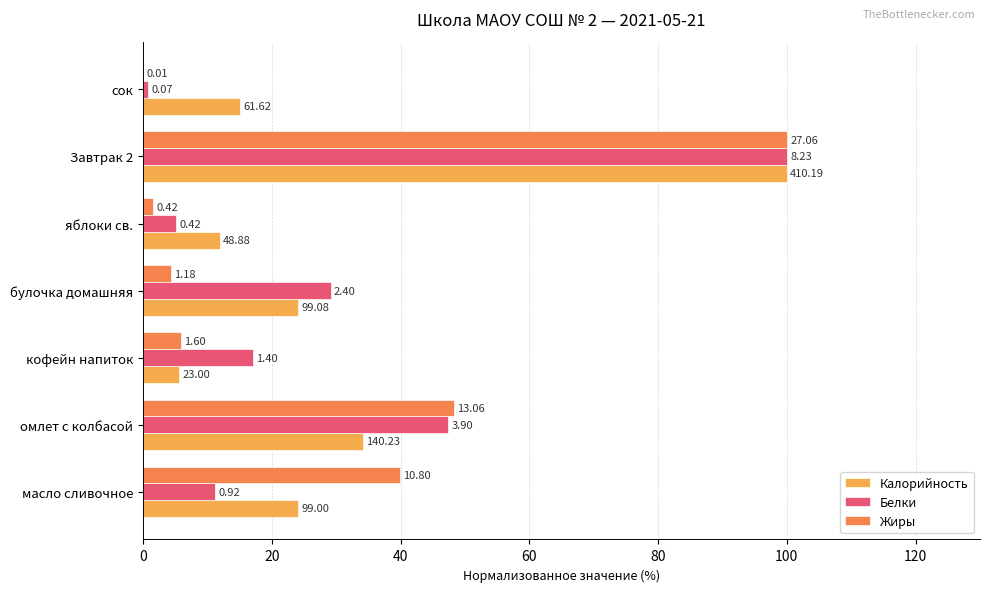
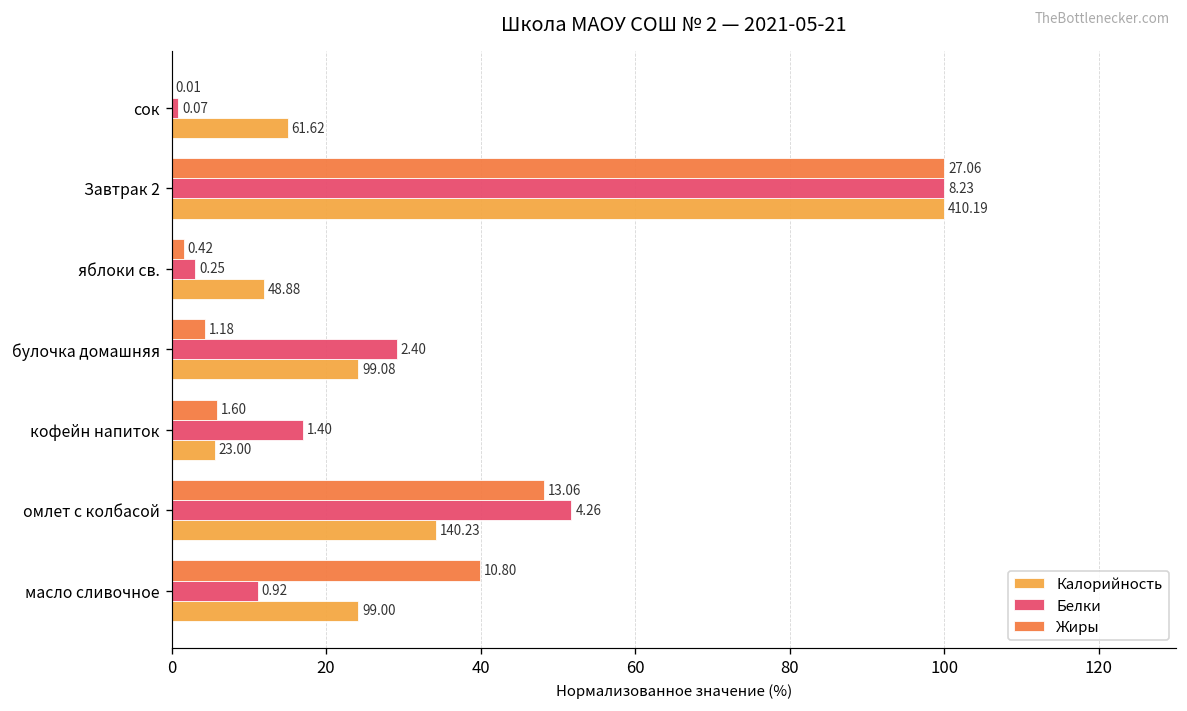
  {
    "Белки": {
-     "яблоки св.": 0.42,
-     "омлет с колбасой": 3.90
+     "яблоки св.": 0.25,
+     "омлет с колбасой": 4.26
    }
  }
